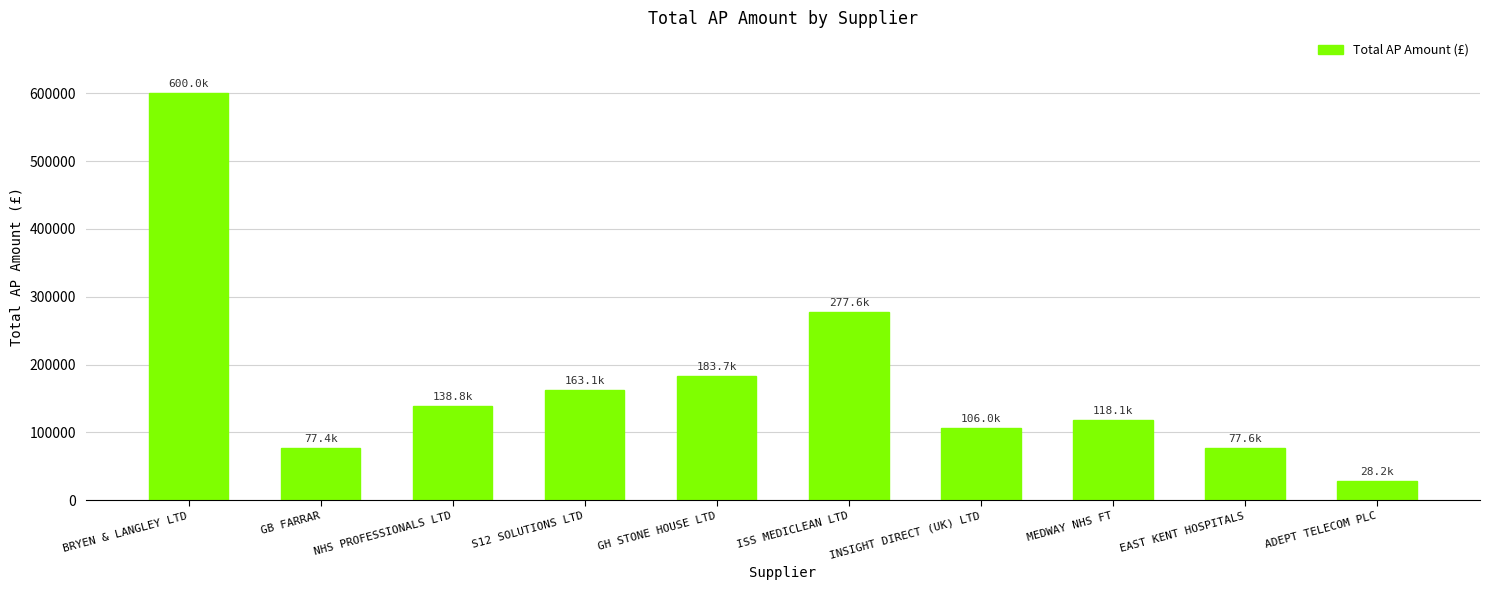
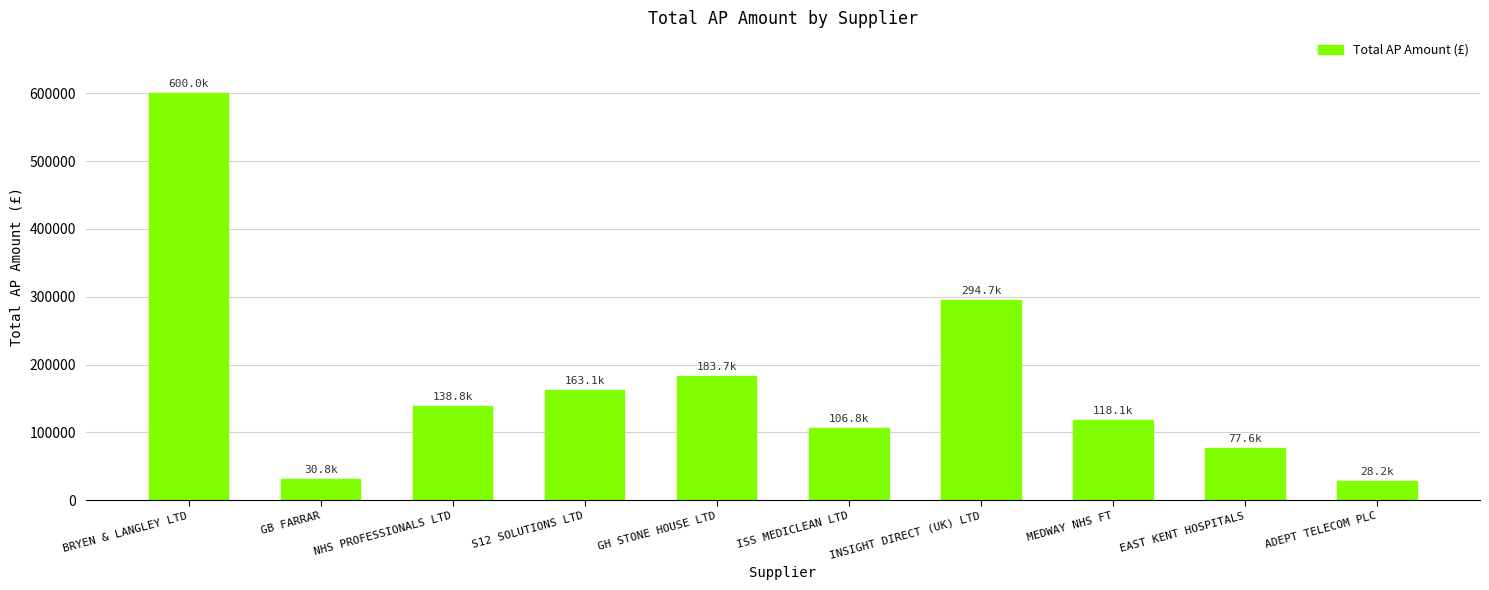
  {
    "BRYEN & LANGLEY LTD": "600.0k",
-   "GB FARRAR": "77.4k",
+   "GB FARRAR": "30.8k",
    "NHS PROFESSIONALS LTD": "138.8k",
    "S12 SOLUTIONS LTD": "163.1k",
    "GH STONE HOUSE LTD": "183.7k",
-   "ISS MEDICLEAN LTD": "277.6k",
-   "INSIGHT DIRECT (UK) LTD": "106.0k",
+   "ISS MEDICLEAN LTD": "106.8k",
+   "INSIGHT DIRECT (UK) LTD": "294.7k",
    "MEDWAY NHS FT": "118.1k",
    "EAST KENT HOSPITALS": "77.6k",
    "ADEPT TELECOM PLC": "28.2k"
  }
